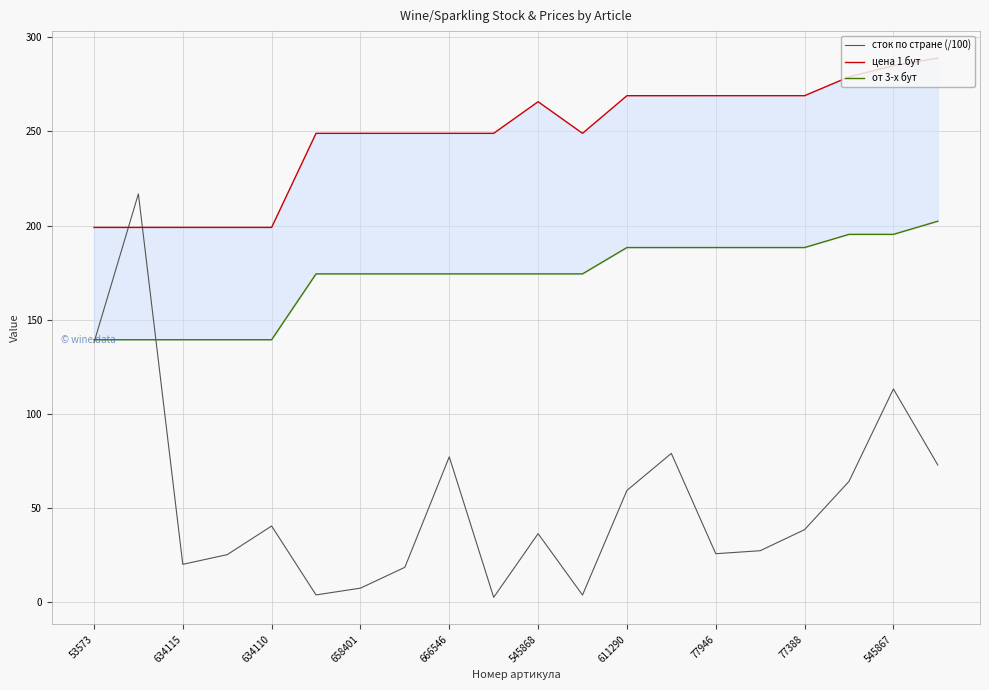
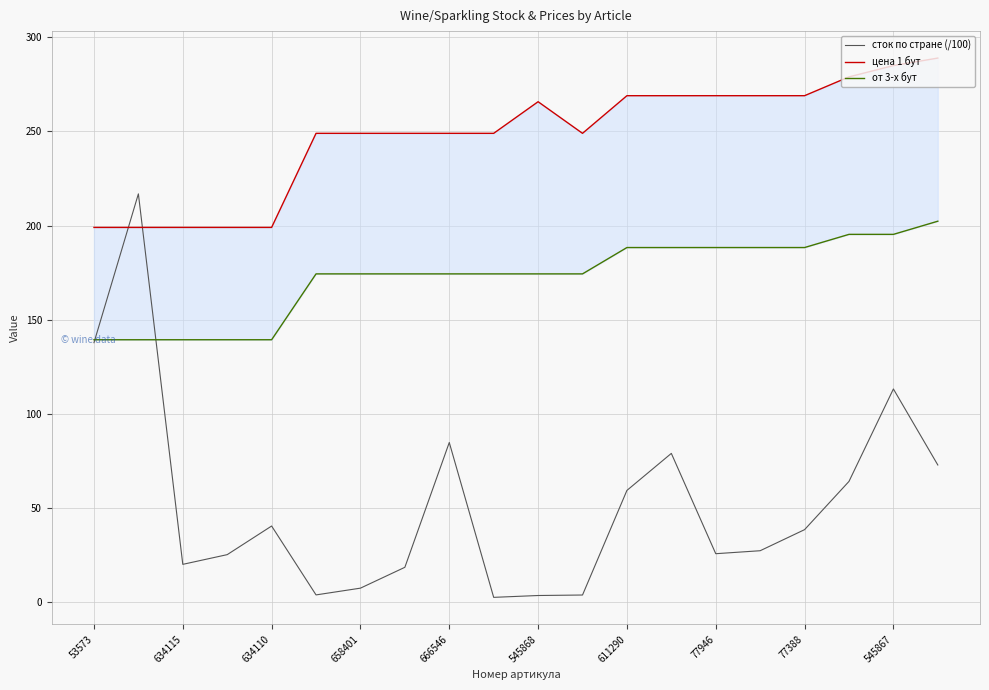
  {
    "сток по стране (/100)": {
      "53573": 138,
      "634115": 20,
      "634110": 40,
      "658401": 7,
-     "666546": 77,
-     "545868": 36,
+     "666546": 85,
+     "545868": 3,
      "611290": 59,
      "77946": 26,
      "77388": 38,
      "545867": 113
    },
    "цена 1 бут": {
      "53573": 199,
      "634115": 199,
      "634110": 199,
      "658401": 249,
      "666546": 249,
      "545868": 266,
      "611290": 269,
      "77946": 269,
      "77388": 269
    },
    "от 3-х бут": {
      "53573": 139,
      "634115": 139,
      "634110": 139,
      "658401": 174,
      "666546": 174,
      "545868": 174,
      "611290": 188,
      "77946": 188,
      "77388": 188,
      "545867": 195
    }
  }
